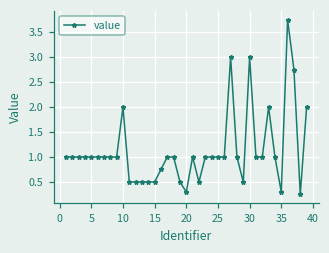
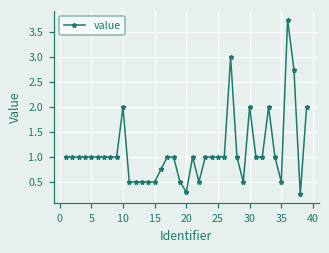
  {
    "5": 1.0,
    "10": 2.0,
    "15": 0.5,
    "20": 0.3,
    "25": 1.0,
-   "30": 3,
-   "35": 0.3
+   "30": 2,
+   "35": 0.5
  }
